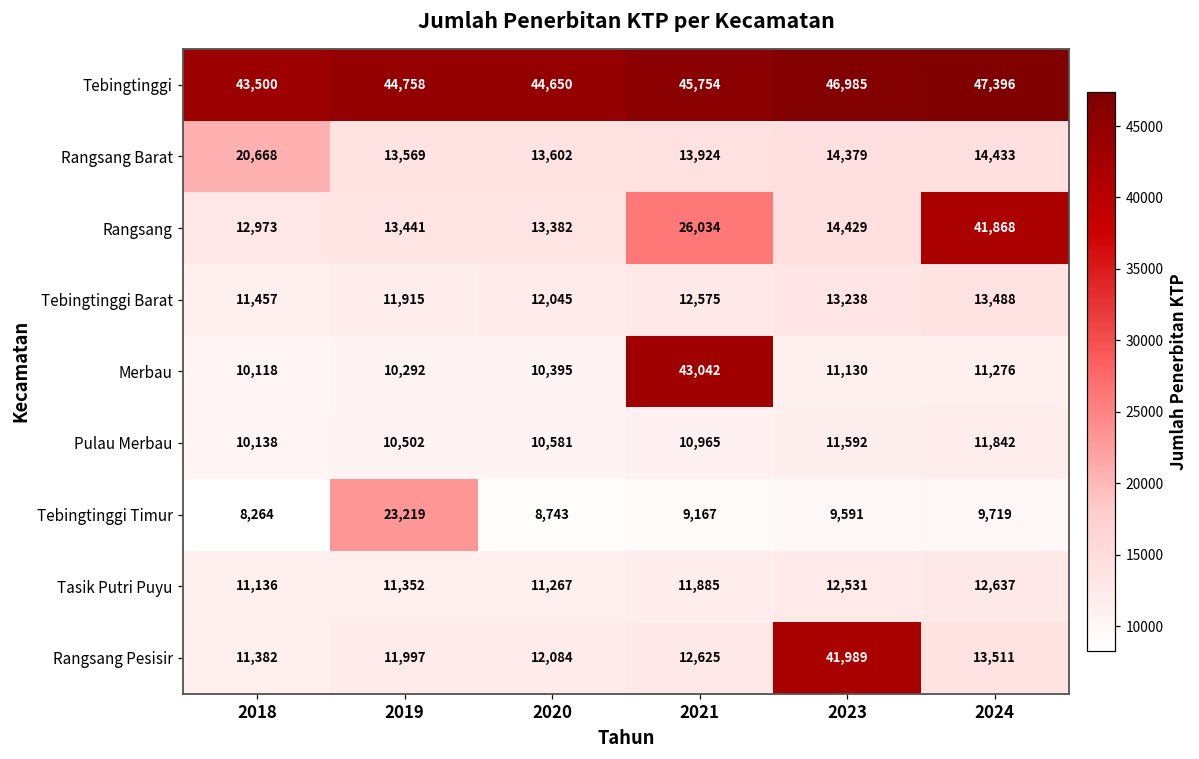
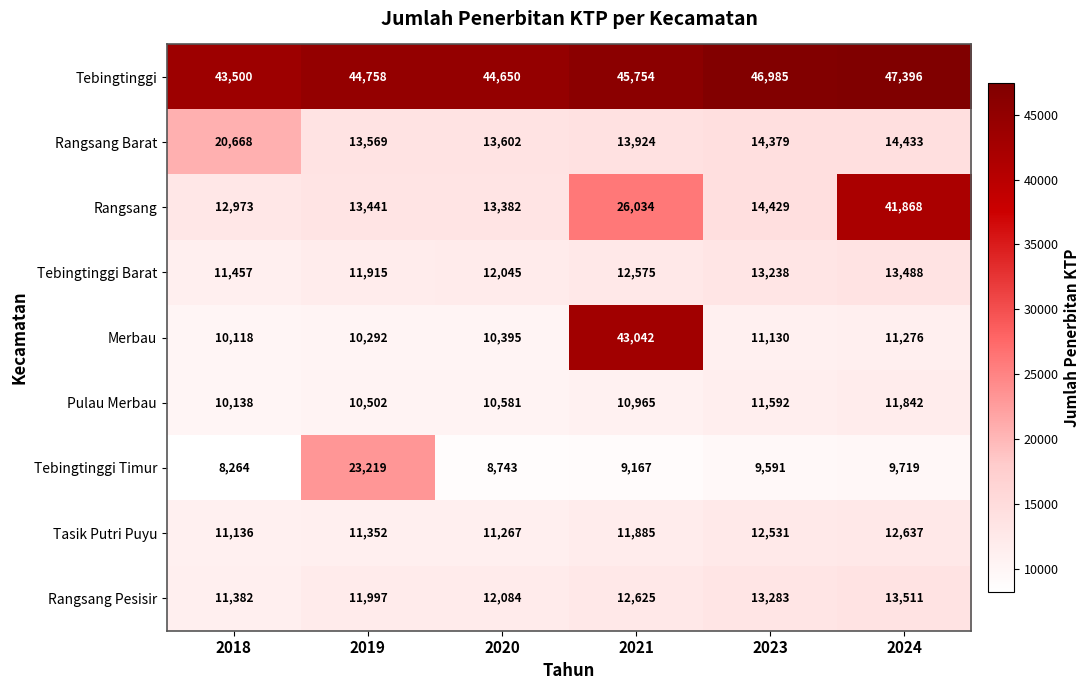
  {
    "Tebingtinggi": {
      "2018": "43,500",
      "2019": "44,758",
      "2020": "44,650",
      "2021": "45,754",
      "2023": "46,985",
      "2024": "47,396"
    },
    "Rangsang Barat": {
      "2018": "20,668",
      "2019": "13,569",
      "2020": "13,602",
      "2021": "13,924",
      "2023": "14,379",
      "2024": "14,433"
    },
    "Rangsang": {
      "2018": "12,973",
      "2019": "13,441",
      "2020": "13,382",
      "2021": "26,034",
      "2023": "14,429",
      "2024": "41,868"
    },
    "Tebingtinggi Barat": {
      "2018": "11,457",
      "2019": "11,915",
      "2020": "12,045",
      "2021": "12,575",
      "2023": "13,238",
      "2024": "13,488"
    },
    "Merbau": {
      "2018": "10,118",
      "2019": "10,292",
      "2020": "10,395",
      "2021": "43,042",
      "2023": "11,130",
      "2024": "11,276"
    },
    "Pulau Merbau": {
      "2018": "10,138",
      "2019": "10,502",
      "2020": "10,581",
      "2021": "10,965",
      "2023": "11,592",
      "2024": "11,842"
    },
    "Tebingtinggi Timur": {
      "2018": "8,264",
      "2019": "23,219",
      "2020": "8,743",
      "2021": "9,167",
      "2023": "9,591",
      "2024": "9,719"
    },
    "Tasik Putri Puyu": {
      "2018": "11,136",
      "2019": "11,352",
      "2020": "11,267",
      "2021": "11,885",
      "2023": "12,531",
      "2024": "12,637"
    },
    "Rangsang Pesisir": {
      "2018": "11,382",
      "2019": "11,997",
      "2020": "12,084",
      "2021": "12,625",
-     "2023": "41,989",
+     "2023": "13,283",
      "2024": "13,511"
    }
  }
